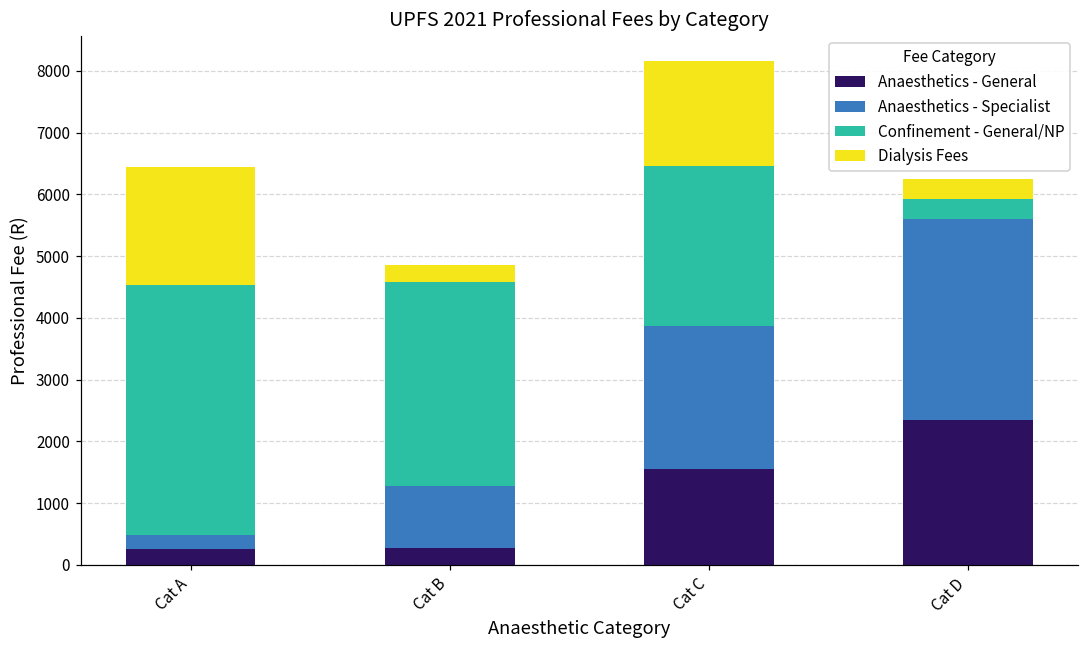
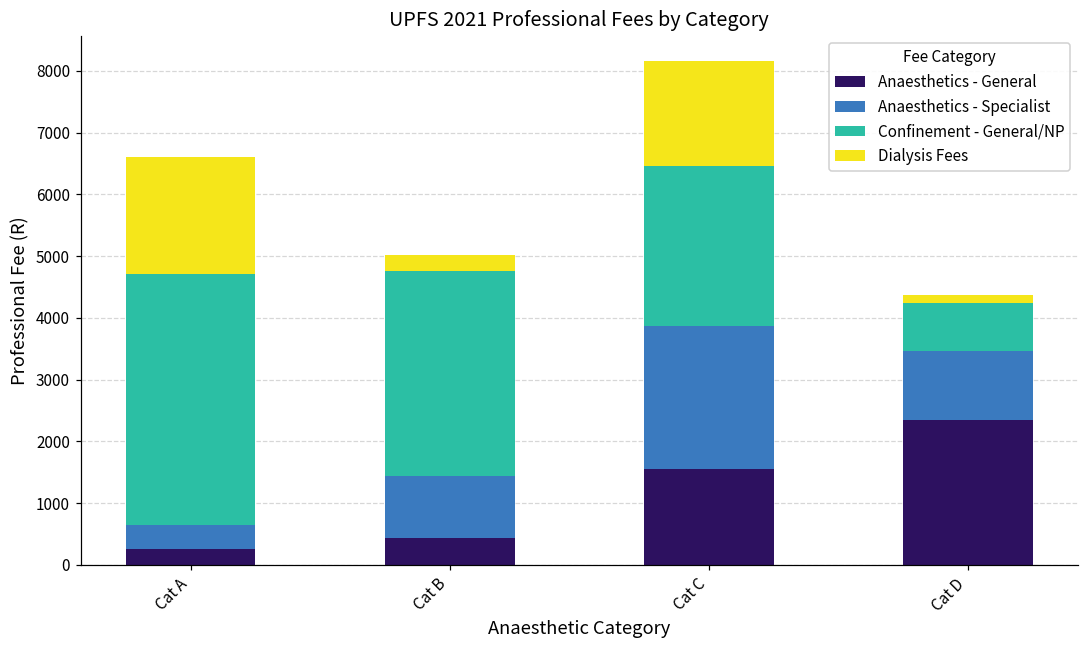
  {
    "Anaesthetics - General": {
      "Cat A": 300,
-     "Cat B": 300,
+     "Cat B": 400,
      "Cat C": 1500,
      "Cat D": 2300
    },
    "Anaesthetics - Specialist": {
-     "Cat A": 200,
+     "Cat A": 400,
      "Cat B": 1000,
      "Cat C": 2300,
-     "Cat D": 3200
+     "Cat D": 1100
    },
    "Confinement - General/NP": {
      "Cat A": 4100,
      "Cat B": 3300,
      "Cat C": 2600,
-     "Cat D": 300
+     "Cat D": 800
    },
    "Dialysis Fees": {
      "Cat A": 1900,
      "Cat B": 300,
      "Cat C": 1700,
-     "Cat D": 300
+     "Cat D": 100
    }
  }
